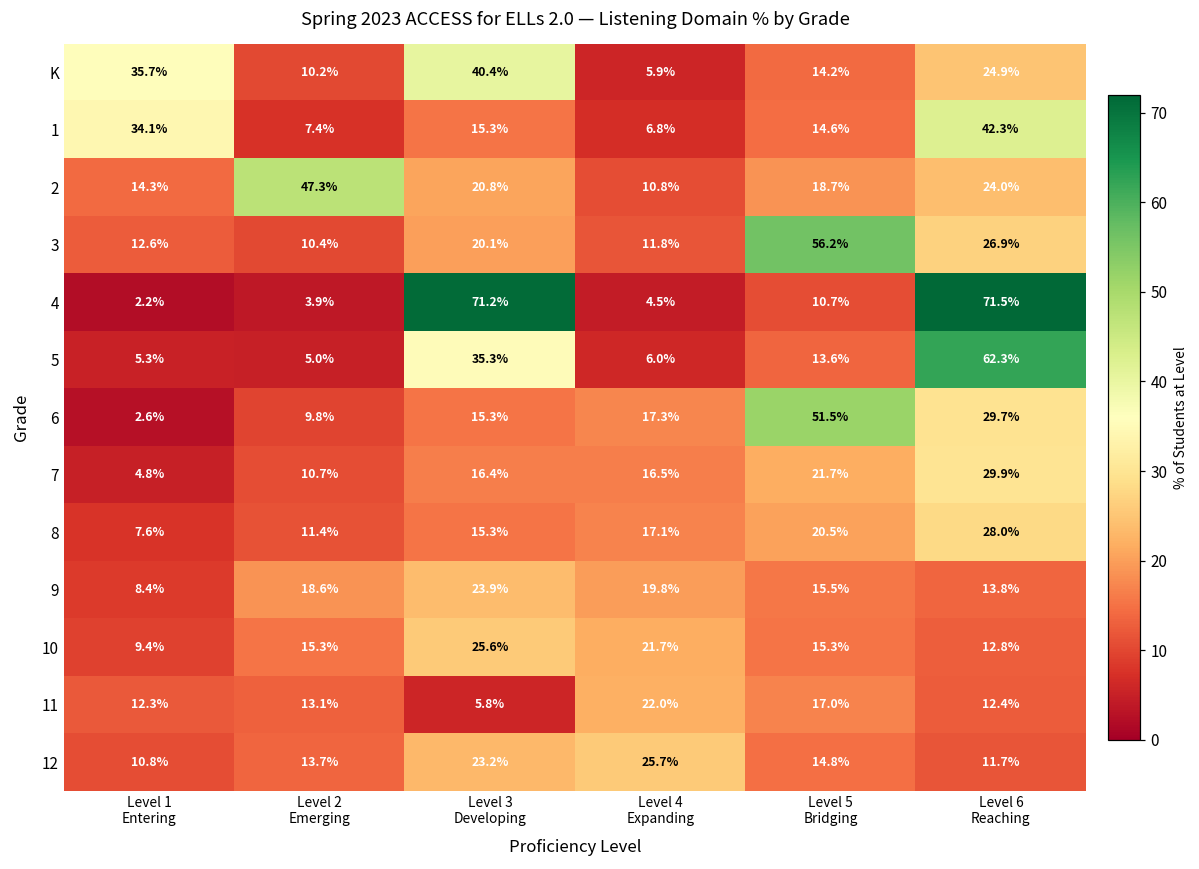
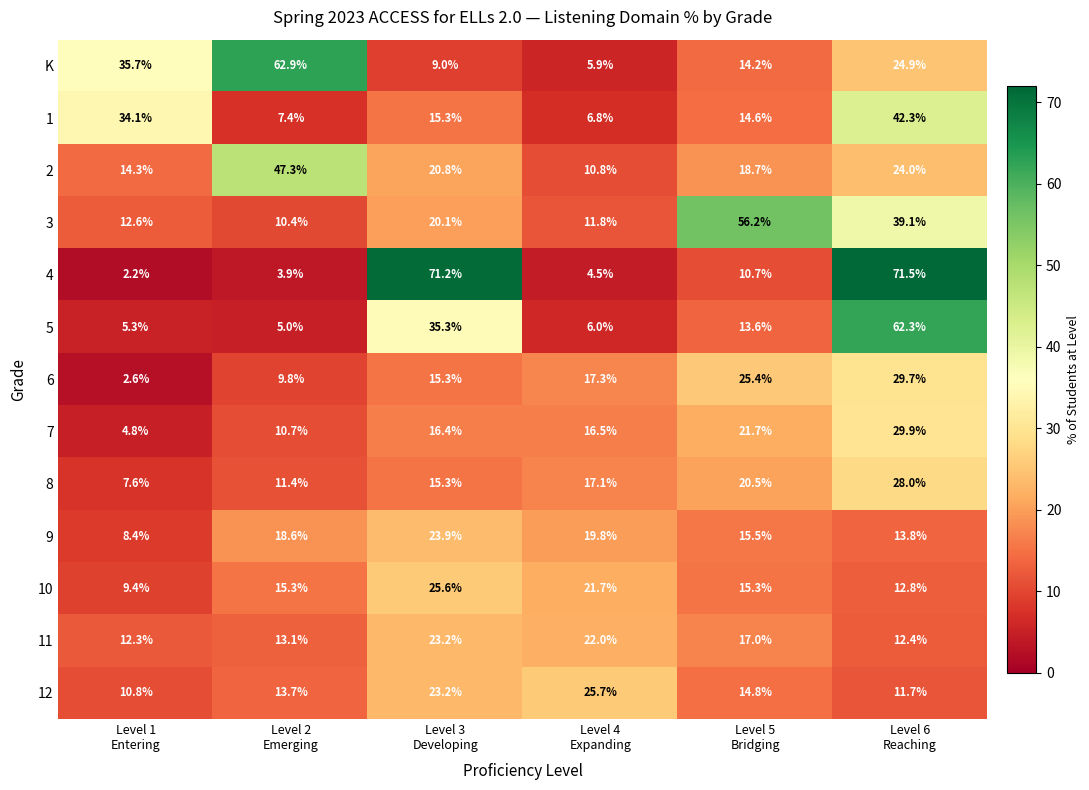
  {
    "K": {
      "Level 1 Entering": "35.7%",
-     "Level 2 Emerging": "10.2%",
-     "Level 3 Developing": "40.4%",
+     "Level 2 Emerging": "62.9%",
+     "Level 3 Developing": "9.0%",
      "Level 4 Expanding": "5.9%",
      "Level 5 Bridging": "14.2%",
      "Level 6 Reaching": "24.9%"
    },
    "1": {
      "Level 1 Entering": "34.1%",
      "Level 2 Emerging": "7.4%",
      "Level 3 Developing": "15.3%",
      "Level 4 Expanding": "6.8%",
      "Level 5 Bridging": "14.6%",
      "Level 6 Reaching": "42.3%"
    },
    "2": {
      "Level 1 Entering": "14.3%",
      "Level 2 Emerging": "47.3%",
      "Level 3 Developing": "20.8%",
      "Level 4 Expanding": "10.8%",
      "Level 5 Bridging": "18.7%",
      "Level 6 Reaching": "24.0%"
    },
    "3": {
      "Level 1 Entering": "12.6%",
      "Level 2 Emerging": "10.4%",
      "Level 3 Developing": "20.1%",
      "Level 4 Expanding": "11.8%",
      "Level 5 Bridging": "56.2%",
-     "Level 6 Reaching": "26.9%"
+     "Level 6 Reaching": "39.1%"
    },
    "4": {
      "Level 1 Entering": "2.2%",
      "Level 2 Emerging": "3.9%",
      "Level 3 Developing": "71.2%",
      "Level 4 Expanding": "4.5%",
      "Level 5 Bridging": "10.7%",
      "Level 6 Reaching": "71.5%"
    },
    "5": {
      "Level 1 Entering": "5.3%",
      "Level 2 Emerging": "5.0%",
      "Level 3 Developing": "35.3%",
      "Level 4 Expanding": "6.0%",
      "Level 5 Bridging": "13.6%",
      "Level 6 Reaching": "62.3%"
    },
    "6": {
      "Level 1 Entering": "2.6%",
      "Level 2 Emerging": "9.8%",
      "Level 3 Developing": "15.3%",
      "Level 4 Expanding": "17.3%",
-     "Level 5 Bridging": "51.5%",
+     "Level 5 Bridging": "25.4%",
      "Level 6 Reaching": "29.7%"
    },
    "7": {
      "Level 1 Entering": "4.8%",
      "Level 2 Emerging": "10.7%",
      "Level 3 Developing": "16.4%",
      "Level 4 Expanding": "16.5%",
      "Level 5 Bridging": "21.7%",
      "Level 6 Reaching": "29.9%"
    },
    "8": {
      "Level 1 Entering": "7.6%",
      "Level 2 Emerging": "11.4%",
      "Level 3 Developing": "15.3%",
      "Level 4 Expanding": "17.1%",
      "Level 5 Bridging": "20.5%",
      "Level 6 Reaching": "28.0%"
    },
    "9": {
      "Level 1 Entering": "8.4%",
      "Level 2 Emerging": "18.6%",
      "Level 3 Developing": "23.9%",
      "Level 4 Expanding": "19.8%",
      "Level 5 Bridging": "15.5%",
      "Level 6 Reaching": "13.8%"
    },
    "10": {
      "Level 1 Entering": "9.4%",
      "Level 2 Emerging": "15.3%",
      "Level 3 Developing": "25.6%",
      "Level 4 Expanding": "21.7%",
      "Level 5 Bridging": "15.3%",
      "Level 6 Reaching": "12.8%"
    },
    "11": {
      "Level 1 Entering": "12.3%",
      "Level 2 Emerging": "13.1%",
-     "Level 3 Developing": "5.8%",
+     "Level 3 Developing": "23.2%",
      "Level 4 Expanding": "22.0%",
      "Level 5 Bridging": "17.0%",
      "Level 6 Reaching": "12.4%"
    },
    "12": {
      "Level 1 Entering": "10.8%",
      "Level 2 Emerging": "13.7%",
      "Level 3 Developing": "23.2%",
      "Level 4 Expanding": "25.7%",
      "Level 5 Bridging": "14.8%",
      "Level 6 Reaching": "11.7%"
    }
  }
